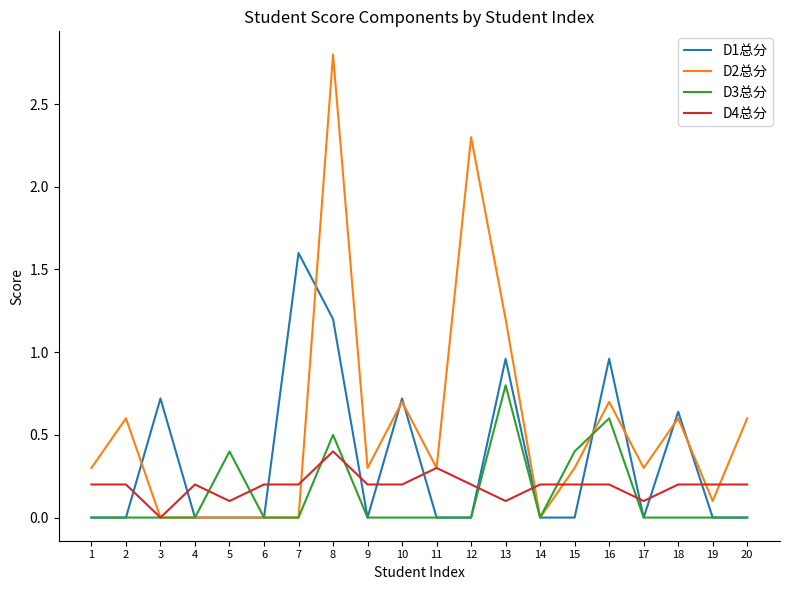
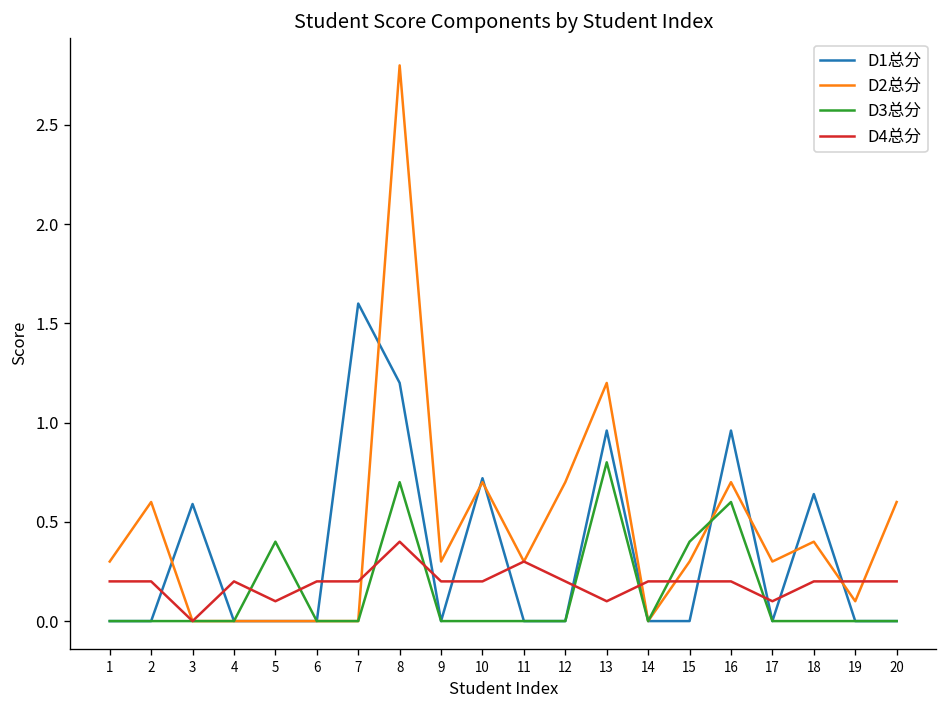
  {
    "D1总分": {
-     "3": 0.72,
+     "3": 0.59,
      "7": 1.60,
      "8": 1.20,
      "10": 0.72,
      "13": 0.96,
      "15": 0.00,
      "16": 0.96,
      "18": 0.64
    },
    "D2总分": {
      "1": 0.3,
      "2": 0.6,
      "8": 2.8,
      "9": 0.3,
      "10": 0.7,
-     "12": 2.3,
+     "12": 0.7,
      "13": 1.2,
      "15": 0.3,
      "16": 0.7,
      "17": 0.3,
-     "18": 0.6,
+     "18": 0.4,
      "19": 0.1,
      "20": 0.6
    },
    "D3总分": {
      "5": 0.4,
-     "8": 0.5,
+     "8": 0.7,
      "10": 0.0,
      "13": 0.8,
      "15": 0.4,
      "16": 0.6,
      "18": 0.0
    },
    "D4总分": {
      "1": 0.20,
      "2": 0.20,
      "4": 0.20,
      "5": 0.10,
      "6": 0.20,
      "7": 0.20,
      "8": 0.40,
      "9": 0.20,
      "10": 0.20,
      "12": 0.20,
      "13": 0.10,
      "14": 0.20,
      "15": 0.20,
      "16": 0.20,
      "17": 0.10,
      "18": 0.20,
      "19": 0.20,
      "20": 0.20
    }
  }
